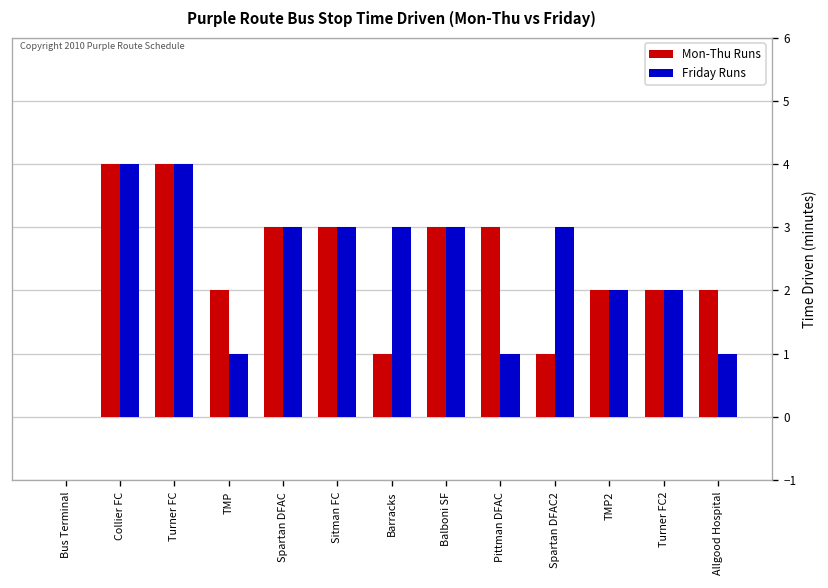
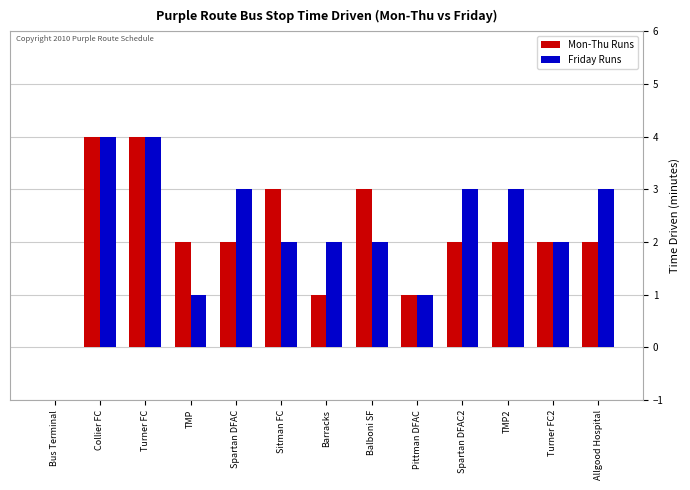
  {
    "Mon-Thu Runs": {
      "Bus Terminal": 0,
      "Collier FC": 4,
      "Turner FC": 4,
      "TMP": 2,
-     "Spartan DFAC": 3,
+     "Spartan DFAC": 2,
      "Sitman FC": 3,
      "Barracks": 1,
      "Balboni SF": 3,
-     "Pittman DFAC": 3,
-     "Spartan DFAC2": 1,
+     "Pittman DFAC": 1,
+     "Spartan DFAC2": 2,
      "TMP2": 2,
      "Turner FC2": 2,
      "Allgood Hospital": 2
    },
    "Friday Runs": {
      "Bus Terminal": 0,
      "Collier FC": 4,
      "Turner FC": 4,
      "TMP": 1,
      "Spartan DFAC": 3,
-     "Sitman FC": 3,
-     "Barracks": 3,
-     "Balboni SF": 3,
+     "Sitman FC": 2,
+     "Barracks": 2,
+     "Balboni SF": 2,
      "Pittman DFAC": 1,
      "Spartan DFAC2": 3,
-     "TMP2": 2,
+     "TMP2": 3,
      "Turner FC2": 2,
-     "Allgood Hospital": 1
+     "Allgood Hospital": 3
    }
  }
